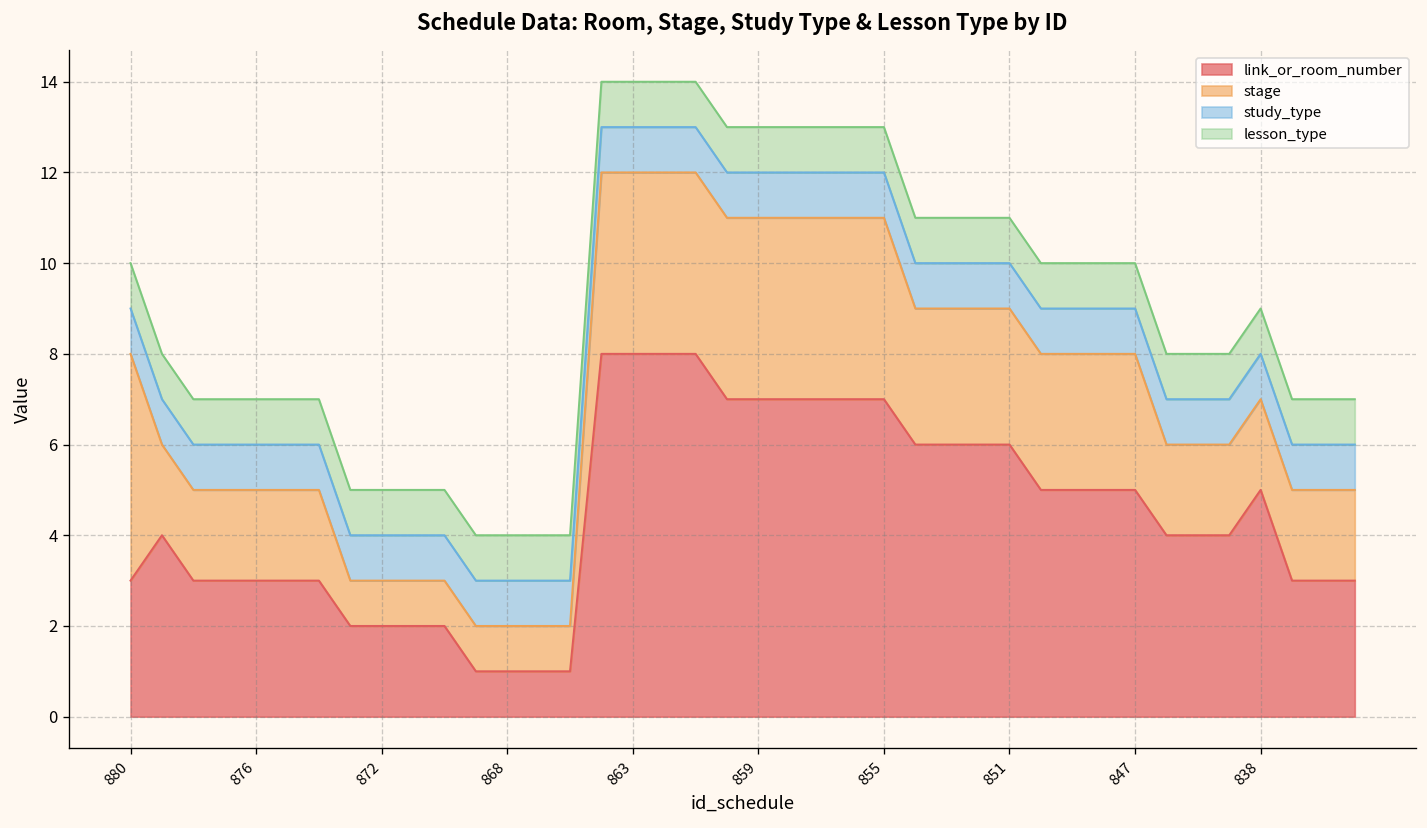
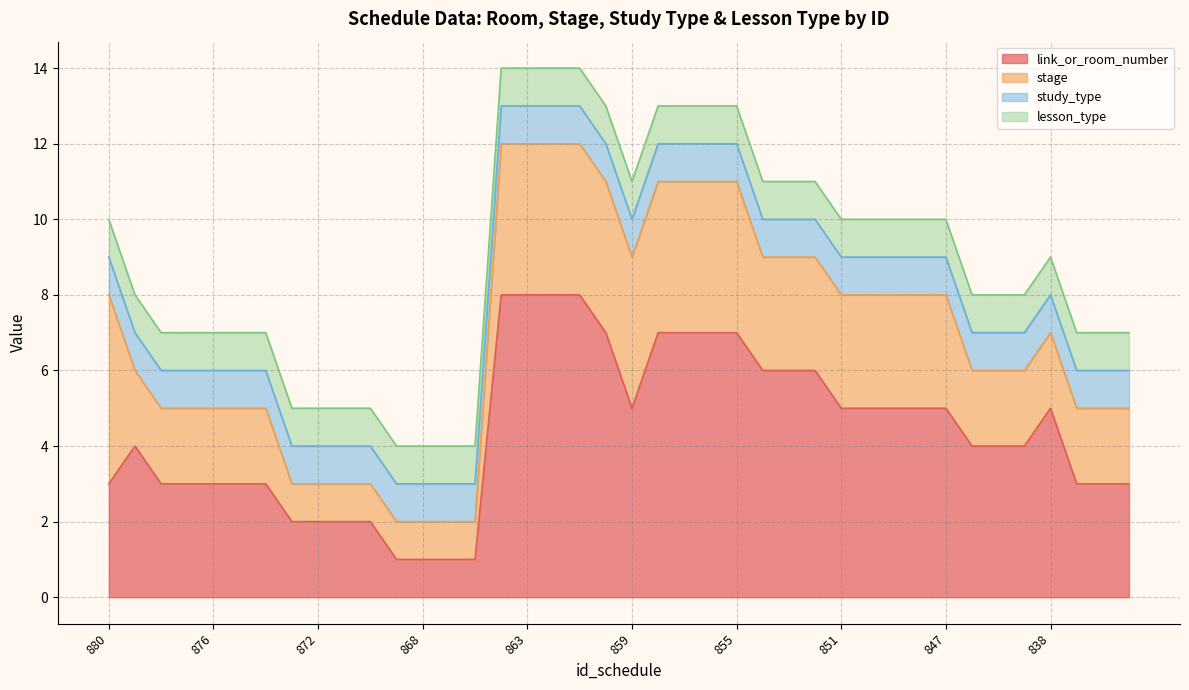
  {
    "link_or_room_number": {
      "880": 3,
      "876": 3,
      "872": 2,
      "868": 1,
      "863": 8,
-     "859": 7,
+     "859": 5,
      "855": 7,
-     "851": 6,
+     "851": 5,
      "847": 5,
      "838": 5
    },
    "stage": {
      "880": 5,
      "876": 2,
      "872": 1,
      "868": 1,
      "863": 4,
      "859": 4,
      "855": 4,
      "851": 3,
      "847": 3,
      "838": 2
    },
    "study_type": {
      "880": 1,
      "876": 1,
      "872": 1,
      "868": 1,
      "863": 1,
      "859": 1,
      "855": 1,
      "851": 1,
      "847": 1,
      "838": 1
    },
    "lesson_type": {
      "880": 1,
      "876": 1,
      "872": 1,
      "868": 1,
      "863": 1,
      "859": 1,
      "855": 1,
      "851": 1,
      "847": 1,
      "838": 1
    }
  }
